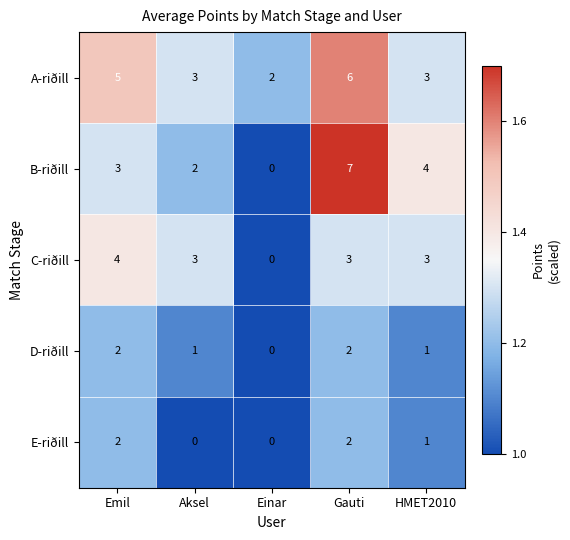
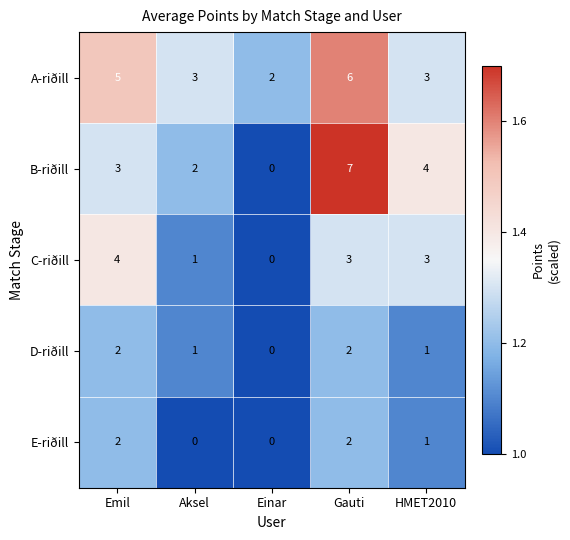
  {
    "A-riðill": {
      "Emil": 5,
      "Aksel": 3,
      "Einar": 2,
      "Gauti": 6,
      "HMET2010": 3
    },
    "B-riðill": {
      "Emil": 3,
      "Aksel": 2,
      "Einar": 0,
      "Gauti": 7,
      "HMET2010": 4
    },
    "C-riðill": {
      "Emil": 4,
-     "Aksel": 3,
+     "Aksel": 1,
      "Einar": 0,
      "Gauti": 3,
      "HMET2010": 3
    },
    "D-riðill": {
      "Emil": 2,
      "Aksel": 1,
      "Einar": 0,
      "Gauti": 2,
      "HMET2010": 1
    },
    "E-riðill": {
      "Emil": 2,
      "Aksel": 0,
      "Einar": 0,
      "Gauti": 2,
      "HMET2010": 1
    }
  }
